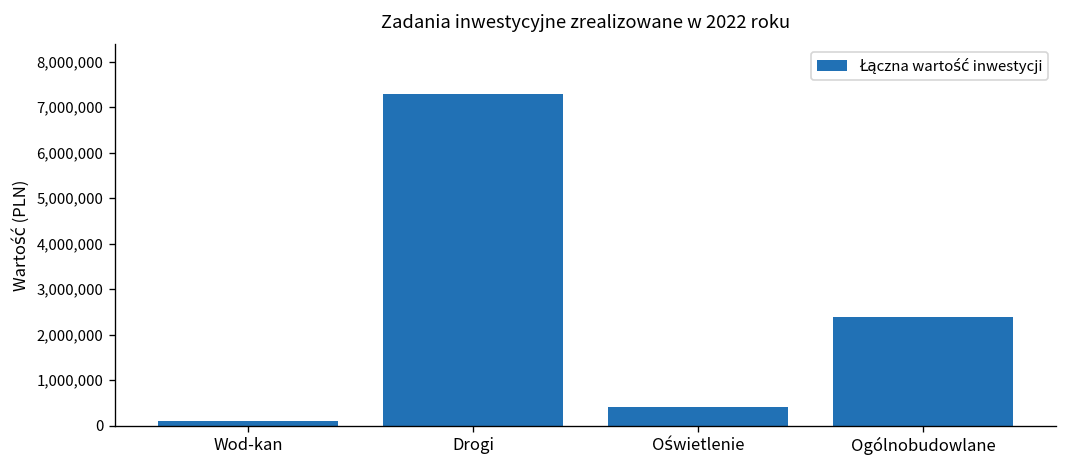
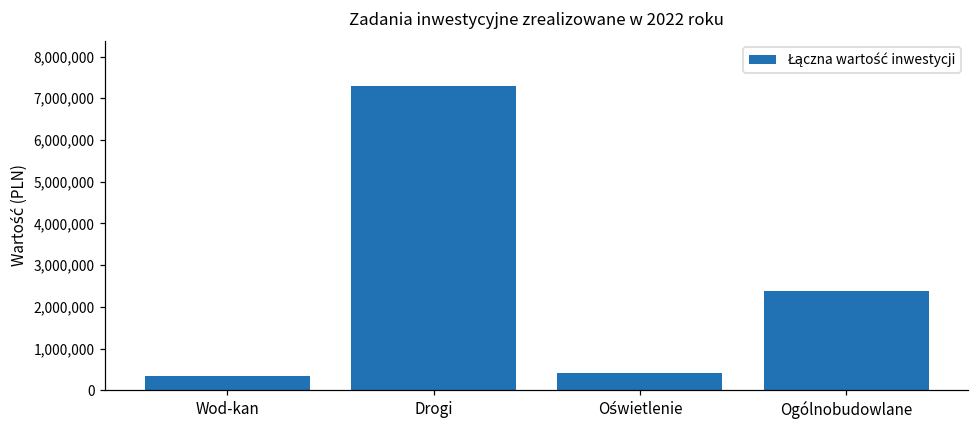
  {
-   "Wod-kan": "100,000",
+   "Wod-kan": "300,000",
    "Drogi": "7,300,000",
    "Oświetlenie": "400,000",
    "Ogólnobudowlane": "2,400,000"
  }
